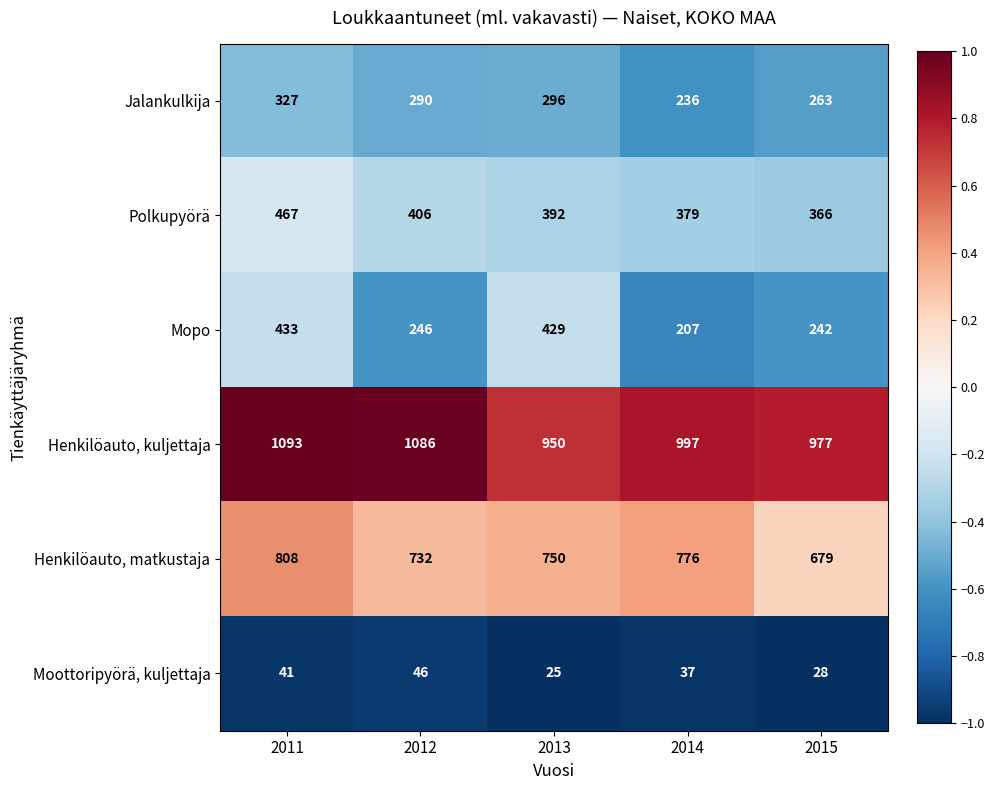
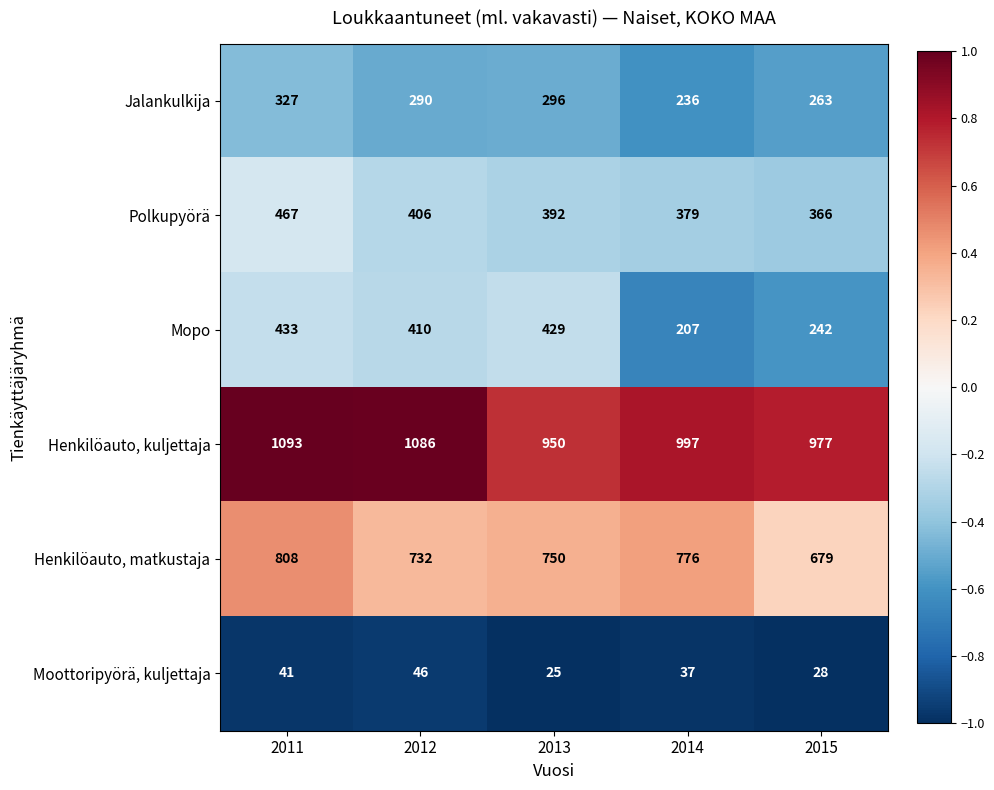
  {
    "Jalankulkija": {
      "2011": 327,
      "2012": 290,
      "2013": 296,
      "2014": 236,
      "2015": 263
    },
    "Polkupyörä": {
      "2011": 467,
      "2012": 406,
      "2013": 392,
      "2014": 379,
      "2015": 366
    },
    "Mopo": {
      "2011": 433,
-     "2012": 246,
+     "2012": 410,
      "2013": 429,
      "2014": 207,
      "2015": 242
    },
    "Henkilöauto, kuljettaja": {
      "2011": 1093,
      "2012": 1086,
      "2013": 950,
      "2014": 997,
      "2015": 977
    },
    "Henkilöauto, matkustaja": {
      "2011": 808,
      "2012": 732,
      "2013": 750,
      "2014": 776,
      "2015": 679
    },
    "Moottoripyörä, kuljettaja": {
      "2011": 41,
      "2012": 46,
      "2013": 25,
      "2014": 37,
      "2015": 28
    }
  }
